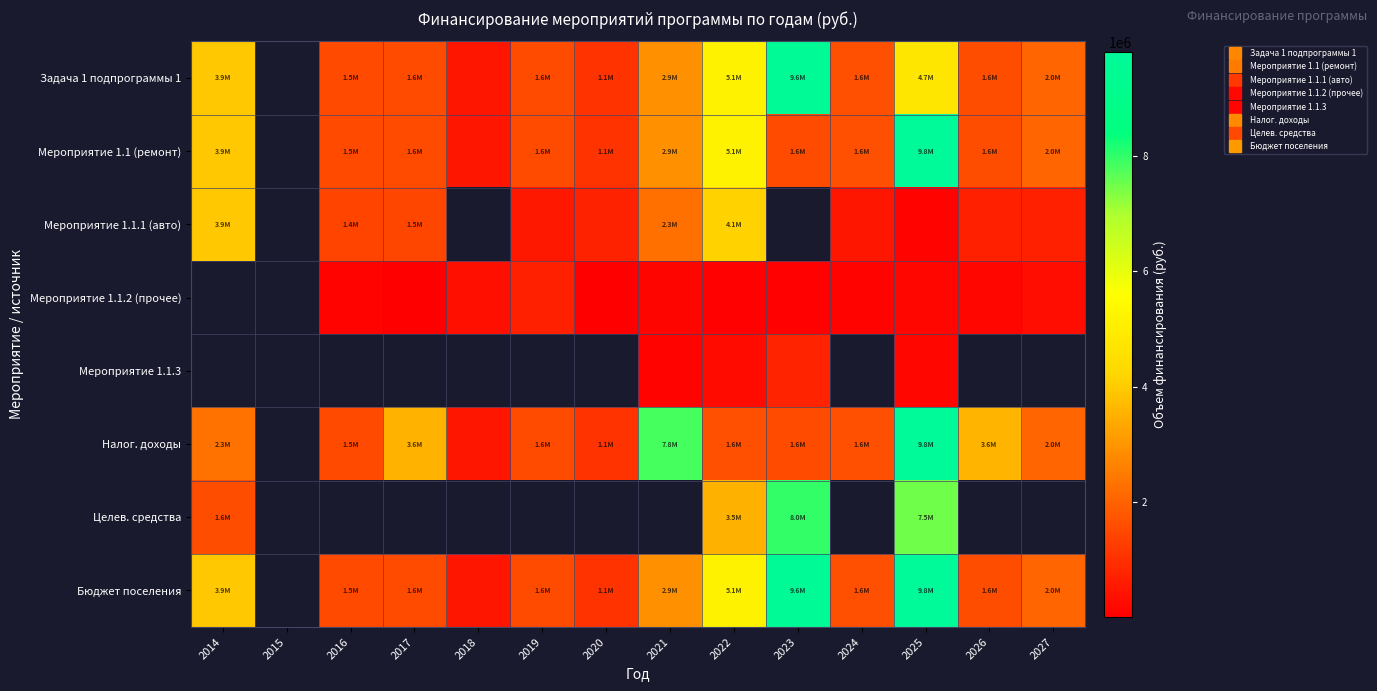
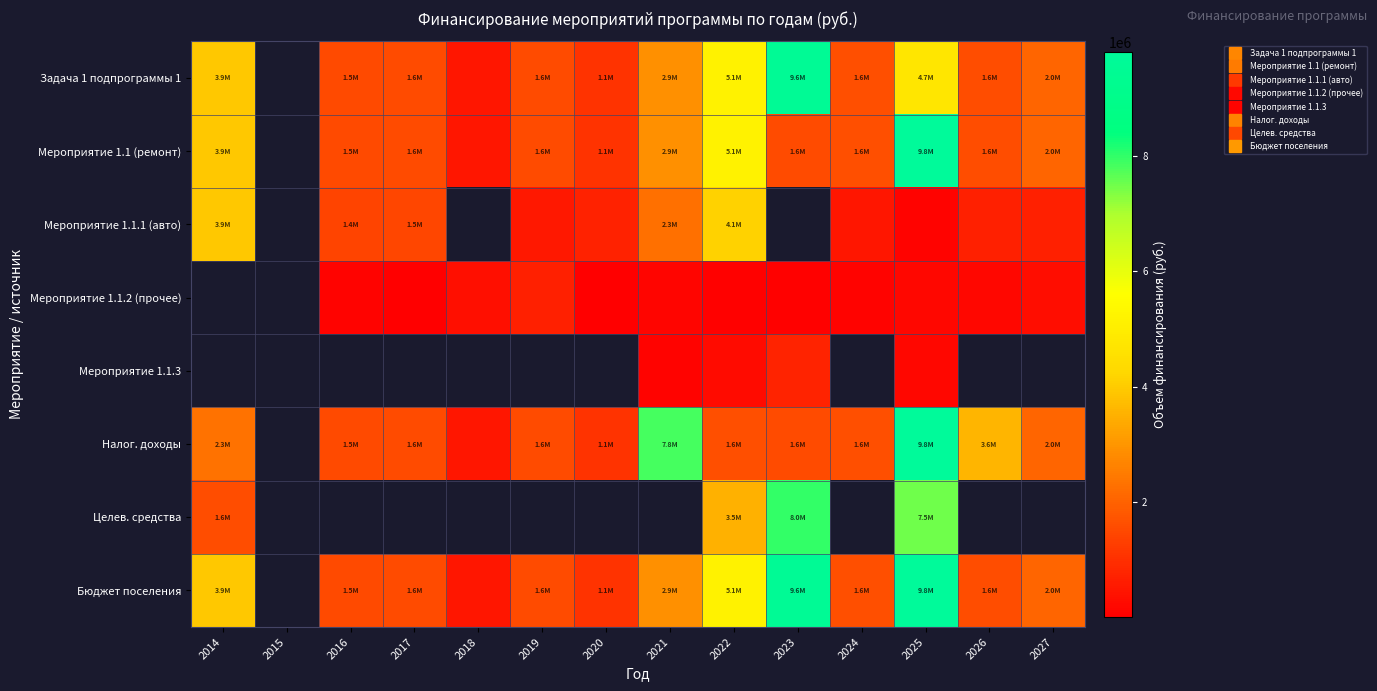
  {
    "Задача 1 подпрограммы 1": {
      "2014": "3.9M",
      "2016": "1.5M",
      "2017": "1.6M",
      "2019": "1.6M",
      "2020": "1.1M",
      "2021": "2.9M",
      "2022": "5.1M",
      "2023": "9.6M",
      "2024": "1.6M",
      "2025": "4.7M",
      "2026": "1.6M",
      "2027": "2.0M"
    },
    "Мероприятие 1.1 (ремонт)": {
      "2014": "3.9M",
      "2016": "1.5M",
      "2017": "1.6M",
      "2019": "1.6M",
      "2020": "1.1M",
      "2021": "2.9M",
      "2022": "5.1M",
      "2023": "1.6M",
      "2024": "1.6M",
      "2025": "9.8M",
      "2026": "1.6M",
      "2027": "2.0M"
    },
    "Мероприятие 1.1.1 (авто)": {
      "2014": "3.9M",
      "2016": "1.4M",
      "2017": "1.5M",
      "2021": "2.3M",
      "2022": "4.1M"
    },
    "Налог. доходы": {
      "2014": "2.3M",
      "2016": "1.5M",
-     "2017": "3.6M",
+     "2017": "1.6M",
      "2019": "1.6M",
      "2020": "1.1M",
      "2021": "7.8M",
      "2022": "1.6M",
      "2023": "1.6M",
      "2024": "1.6M",
      "2025": "9.8M",
      "2026": "3.6M",
      "2027": "2.0M"
    },
    "Целев. средства": {
      "2014": "1.6M",
      "2022": "3.5M",
      "2023": "8.0M",
      "2025": "7.5M"
    },
    "Бюджет поселения": {
      "2014": "3.9M",
      "2016": "1.5M",
      "2017": "1.6M",
      "2019": "1.6M",
      "2020": "1.1M",
      "2021": "2.9M",
      "2022": "5.1M",
      "2023": "9.6M",
      "2024": "1.6M",
      "2025": "9.8M",
      "2026": "1.6M",
      "2027": "2.0M"
    }
  }
